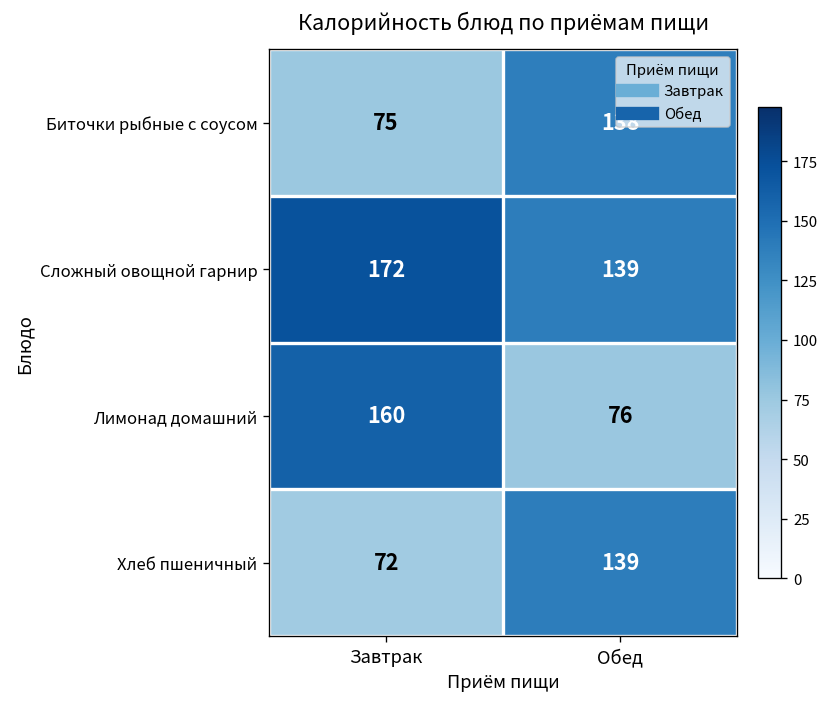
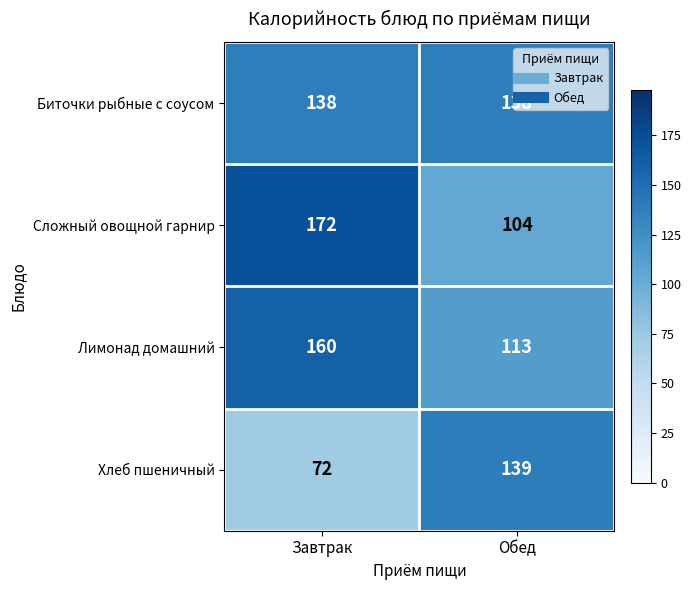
  {
    "Биточки рыбные с соусом": {
-     "Завтрак": 75
+     "Завтрак": 138
    },
    "Сложный овощной гарнир": {
      "Завтрак": 172,
-     "Обед": 139
+     "Обед": 104
    },
    "Лимонад домашний": {
      "Завтрак": 160,
-     "Обед": 76
+     "Обед": 113
    },
    "Хлеб пшеничный": {
      "Завтрак": 72,
      "Обед": 139
    }
  }
